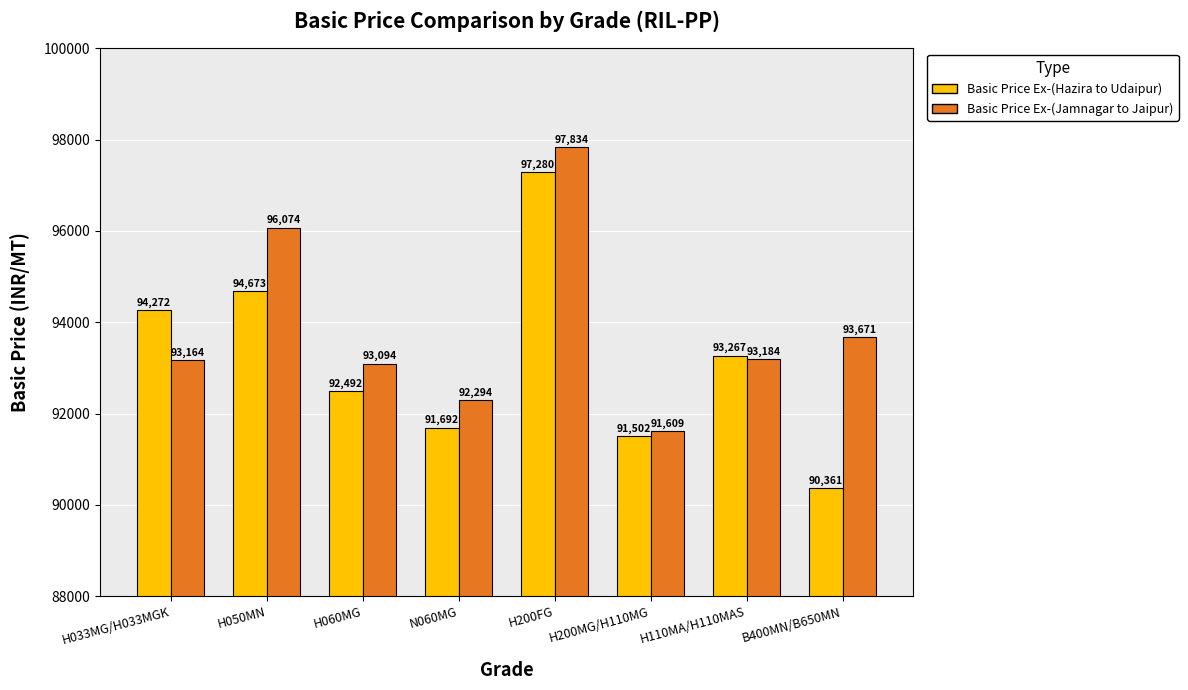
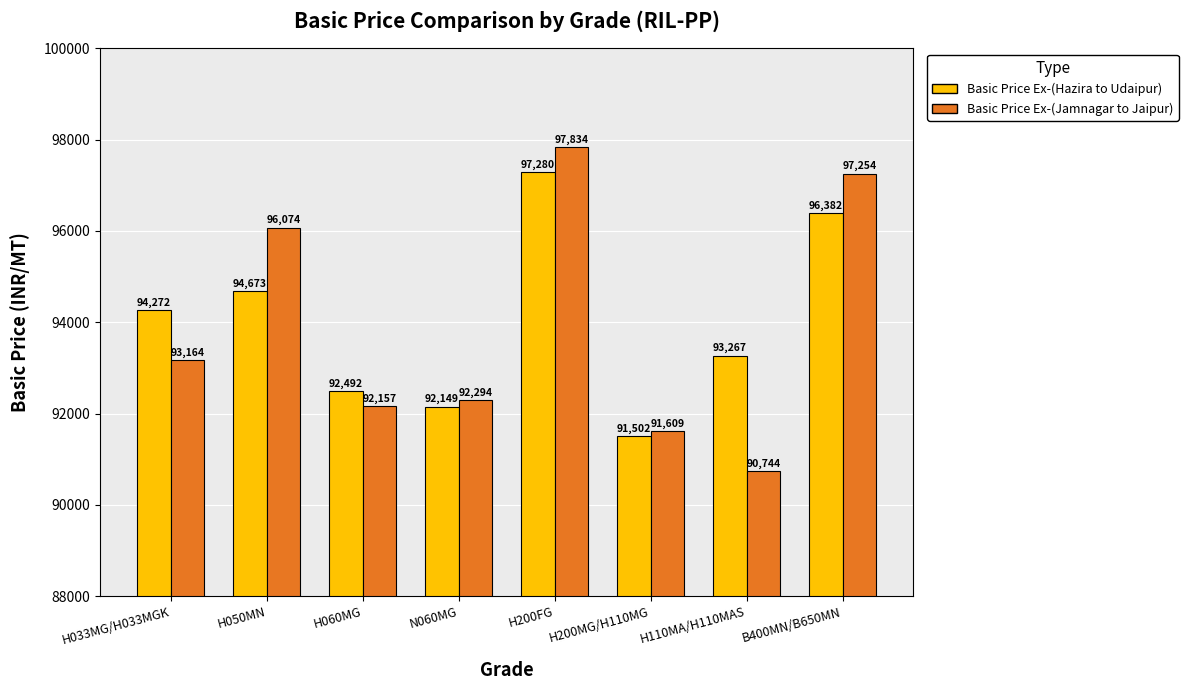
  {
    "Basic Price Ex-(Hazira to Udaipur)": {
      "H033MG/H033MGK": "94,272",
      "H050MN": "94,673",
      "H060MG": "92,492",
-     "N060MG": "91,692",
+     "N060MG": "92,149",
      "H200FG": "97,280",
      "H200MG/H110MG": "91,502",
      "H110MA/H110MAS": "93,267",
-     "B400MN/B650MN": "90,361"
+     "B400MN/B650MN": "96,382"
    },
    "Basic Price Ex-(Jamnagar to Jaipur)": {
      "H033MG/H033MGK": "93,164",
      "H050MN": "96,074",
-     "H060MG": "93,094",
+     "H060MG": "92,157",
      "N060MG": "92,294",
      "H200FG": "97,834",
      "H200MG/H110MG": "91,609",
-     "H110MA/H110MAS": "93,184",
-     "B400MN/B650MN": "93,671"
+     "H110MA/H110MAS": "90,744",
+     "B400MN/B650MN": "97,254"
    }
  }
